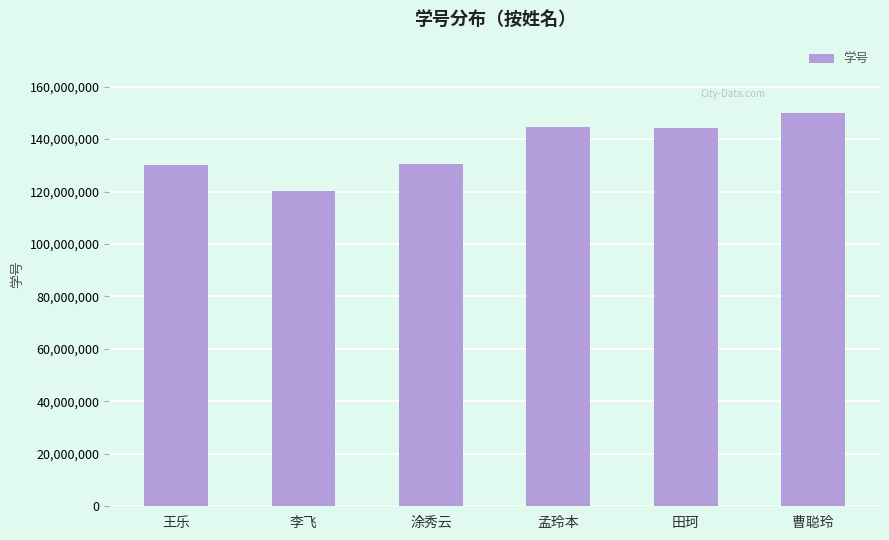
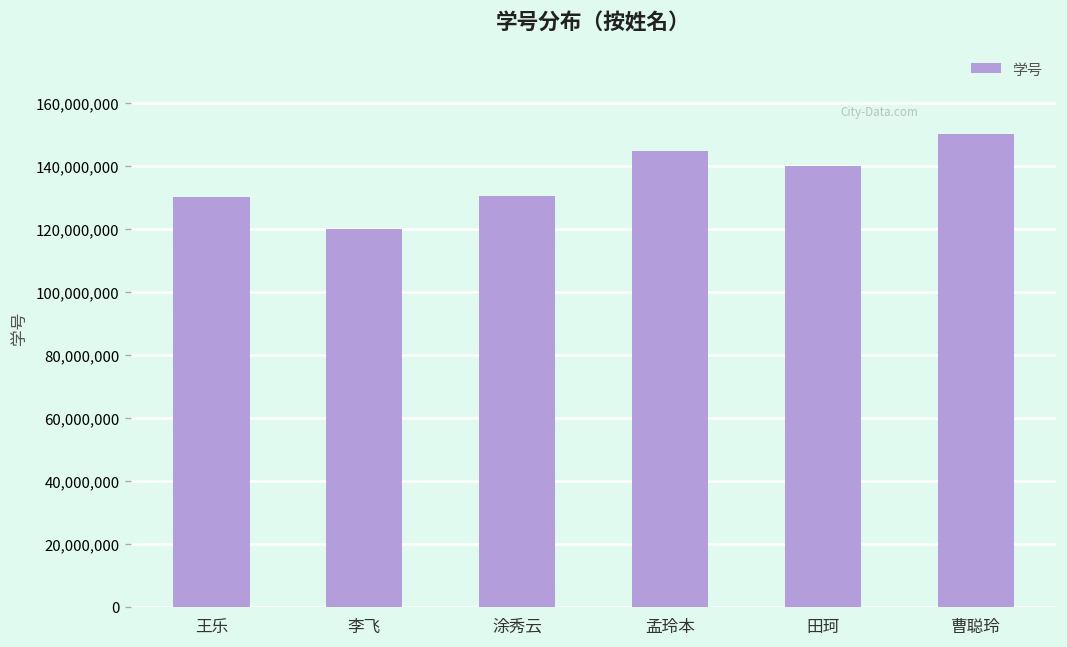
  {
    "王乐": "130,000,000",
    "李飞": "120,000,000",
    "涂秀云": "131,000,000",
    "孟玲本": "145,000,000",
-   "田珂": "144,000,000",
+   "田珂": "140,000,000",
    "曹聪玲": "150,000,000"
  }
